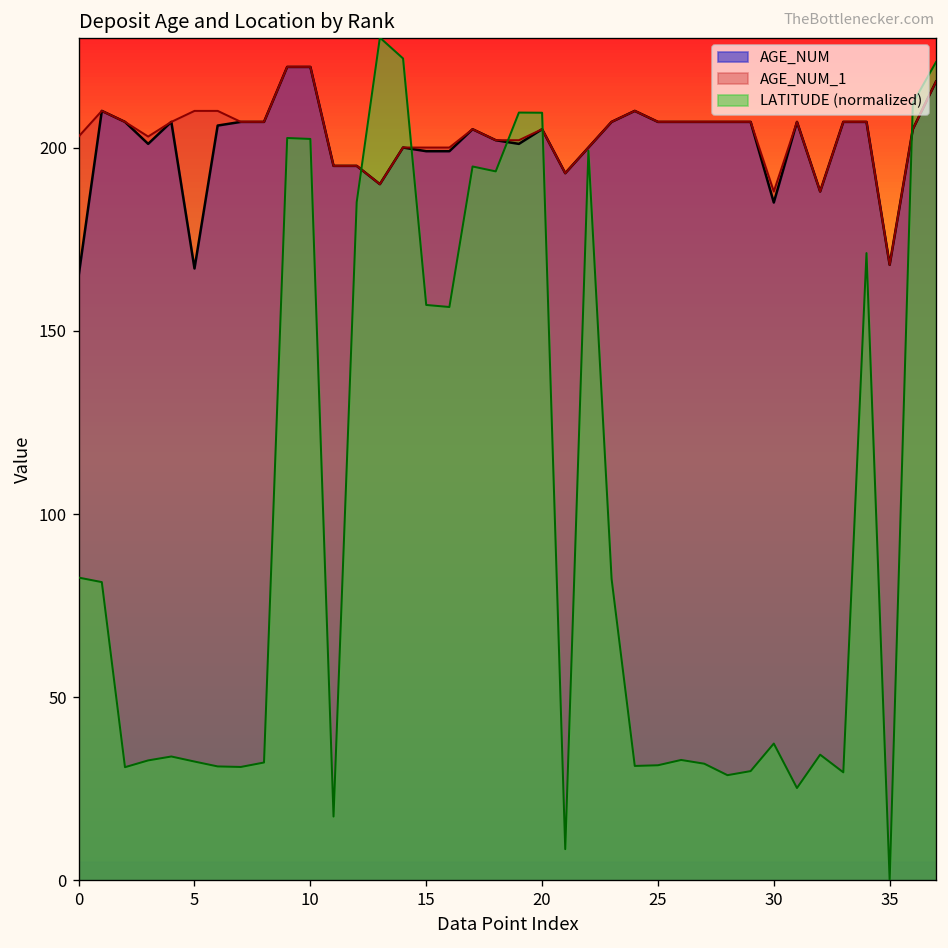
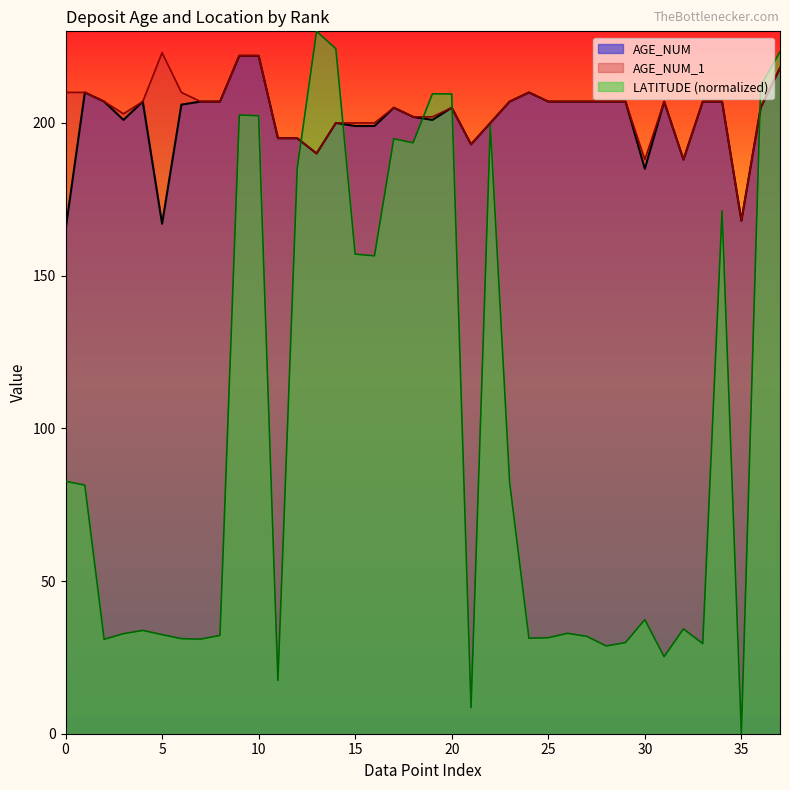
  {
    "AGE_NUM": {
      "0": 165,
      "5": 167,
      "15": 199,
      "30": 185
    },
    "AGE_NUM_1": {
-     "0": 203,
-     "5": 210,
+     "0": 210,
+     "5": 223,
      "15": 200,
      "30": 188
    },
    "LATITUDE (normalized)": {
      "0": 83,
      "5": 32,
      "10": 202,
      "15": 157,
      "20": 210,
      "25": 31,
      "30": 37
    }
  }
